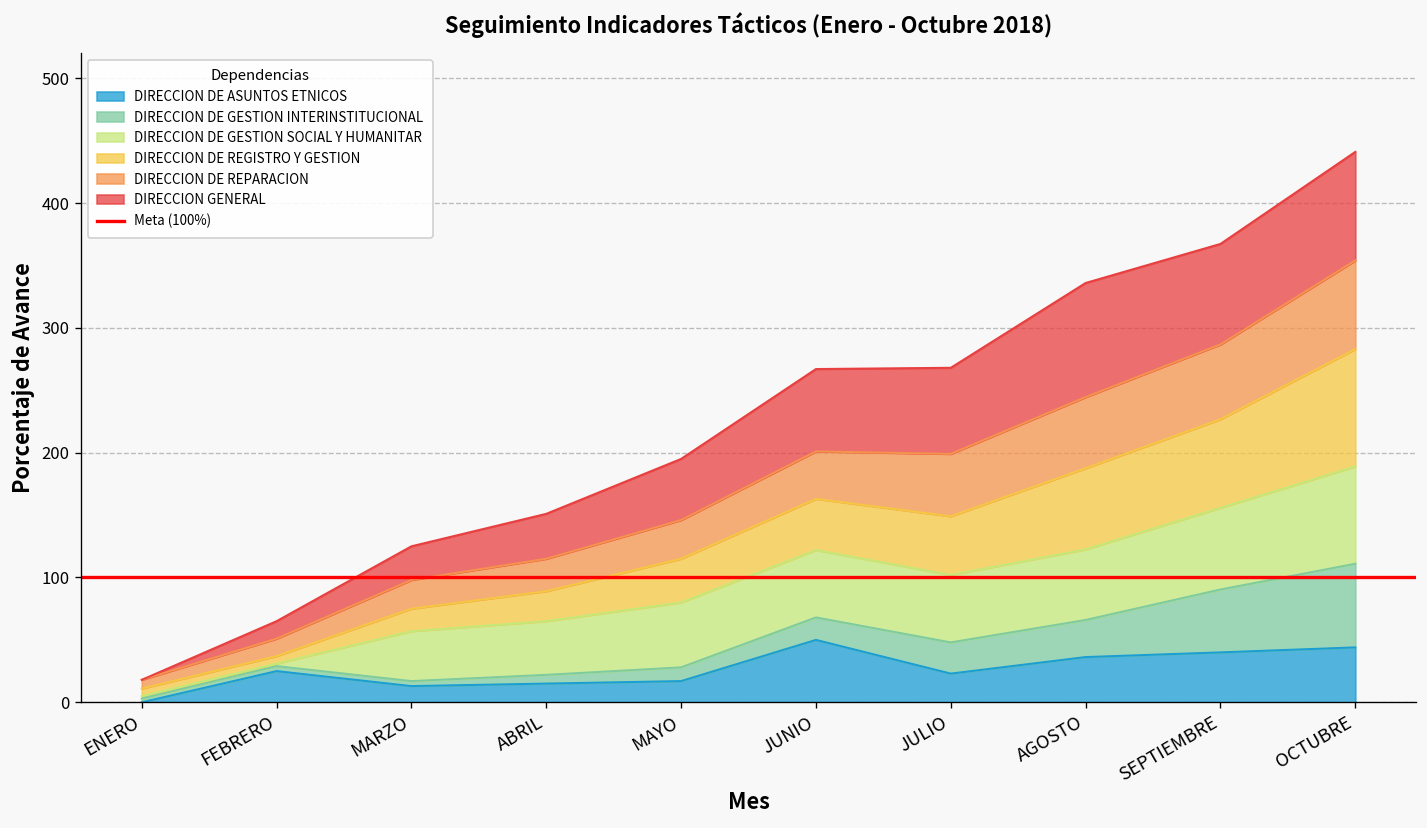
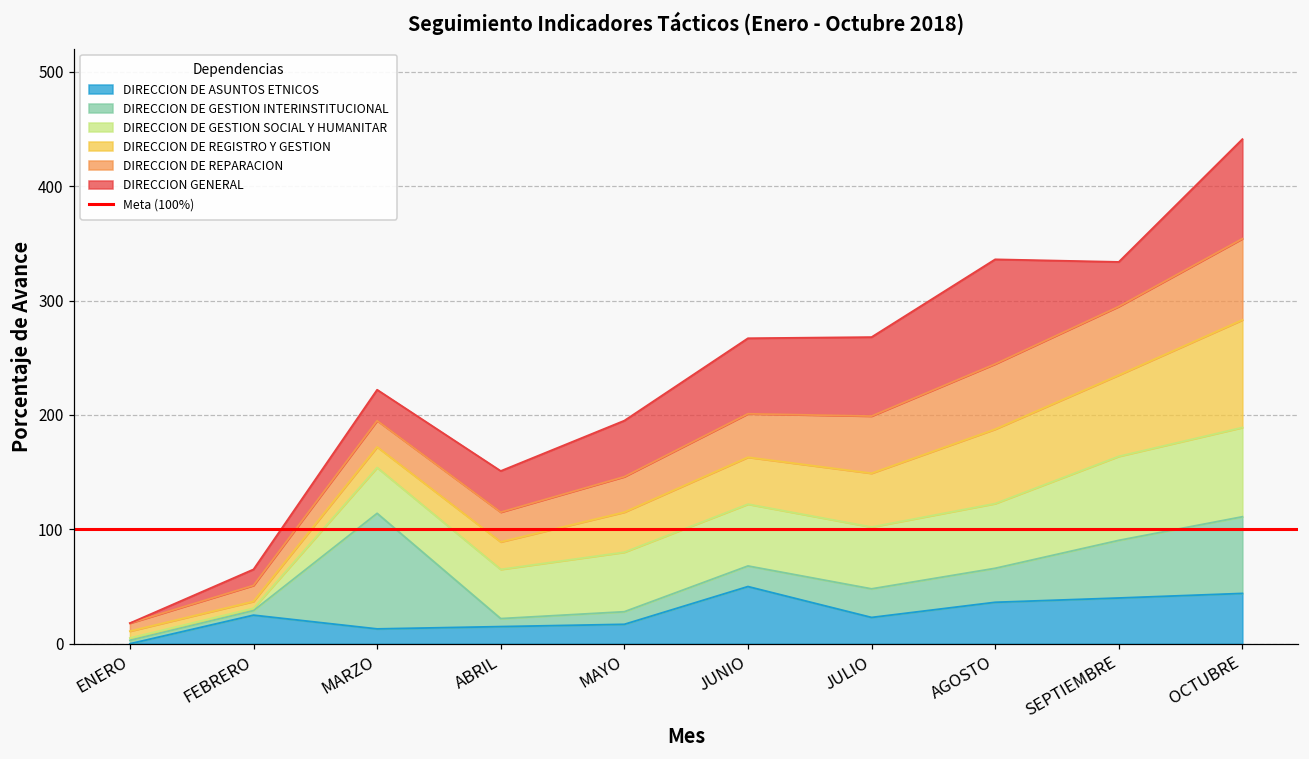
  {
    "DIRECCION DE ASUNTOS ETNICOS": {
      "ENERO": 0,
      "FEBRERO": 25,
      "MARZO": 13,
      "ABRIL": 15,
      "MAYO": 17,
      "JUNIO": 50,
      "JULIO": 23,
      "AGOSTO": 36,
      "SEPTIEMBRE": 40,
      "OCTUBRE": 44
    },
    "DIRECCION DE GESTION INTERINSTITUCIONAL": {
-     "MARZO": 4,
+     "MARZO": 101,
      "ABRIL": 7,
      "MAYO": 11,
      "JUNIO": 18,
      "JULIO": 25,
      "AGOSTO": 30,
      "SEPTIEMBRE": 50,
      "OCTUBRE": 67
    },
    "DIRECCION DE GESTION SOCIAL Y HUMANITAR": {
      "MARZO": 40,
      "ABRIL": 43,
      "MAYO": 52,
      "JUNIO": 54,
      "JULIO": 54,
      "AGOSTO": 57,
-     "SEPTIEMBRE": 65,
+     "SEPTIEMBRE": 73,
      "OCTUBRE": 78
    },
    "DIRECCION GENERAL": {
      "FEBRERO": 14,
      "MARZO": 27,
      "ABRIL": 36,
      "MAYO": 49,
      "JUNIO": 66,
      "JULIO": 69,
      "AGOSTO": 91,
-     "SEPTIEMBRE": 81,
+     "SEPTIEMBRE": 39,
      "OCTUBRE": 87
    }
  }
